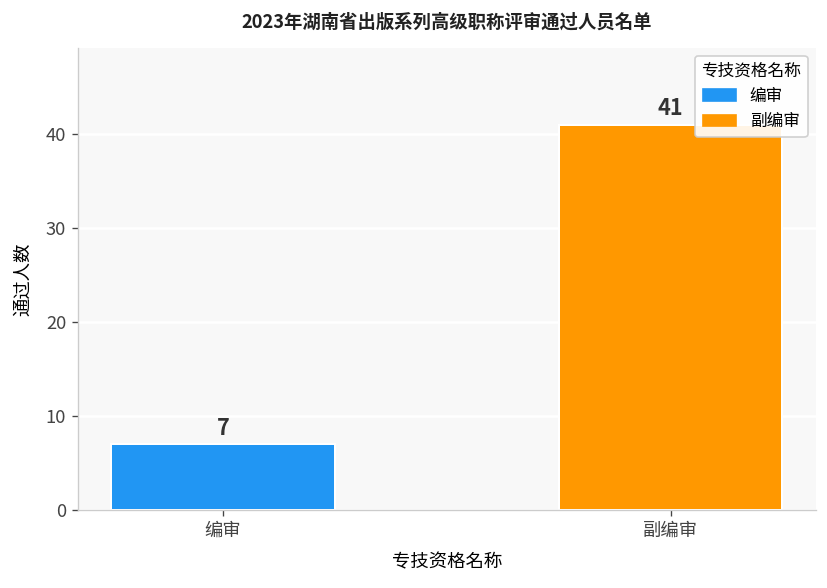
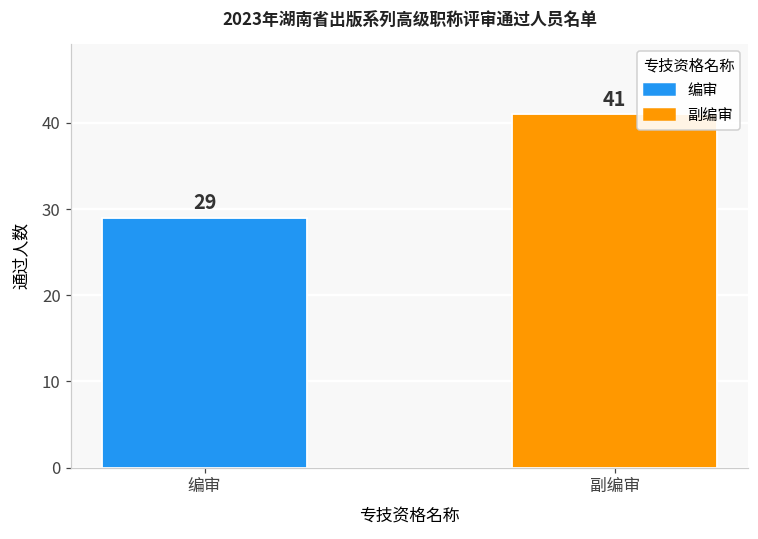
  {
-   "编审": 7,
+   "编审": 29,
    "副编审": 41
  }
